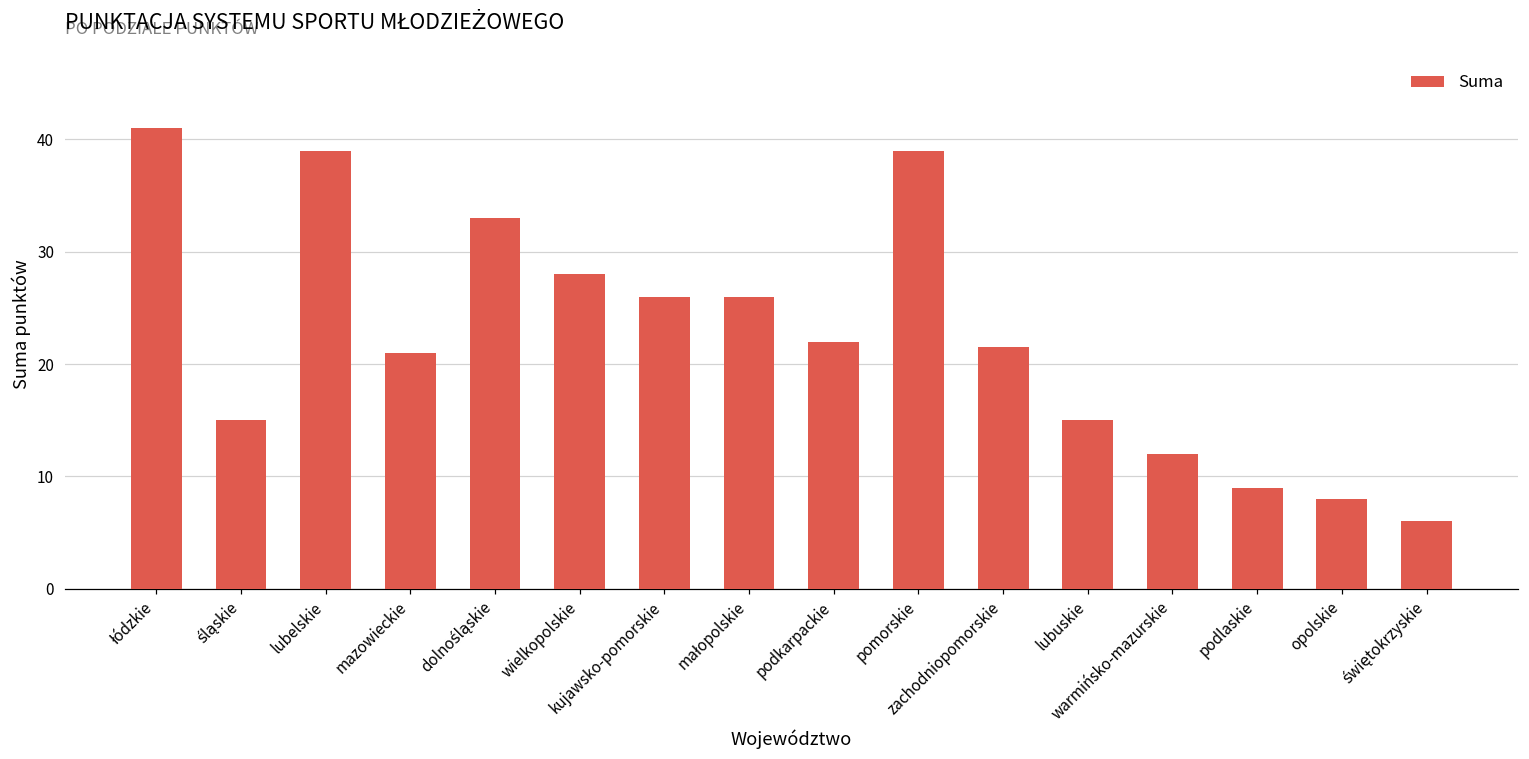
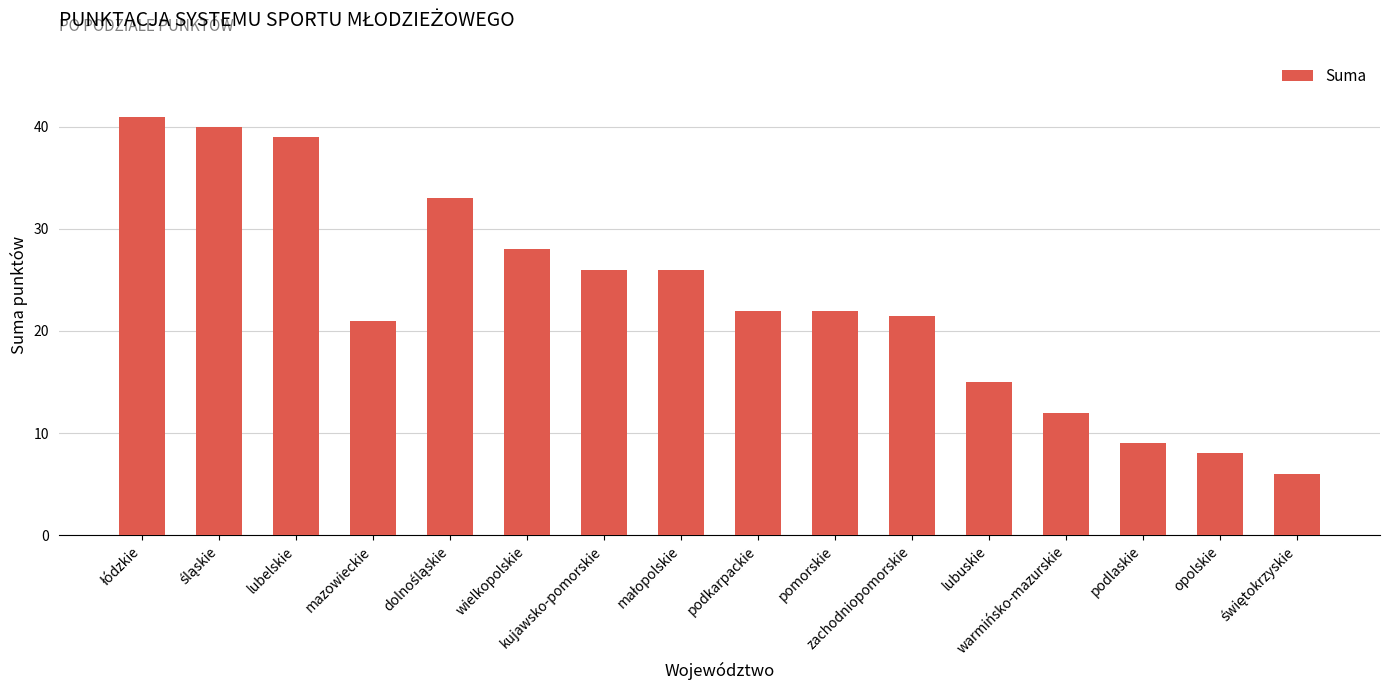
  {
    "łódzkie": 41,
-   "śląskie": 15,
+   "śląskie": 40,
    "lubelskie": 39,
    "mazowieckie": 21,
    "dolnośląskie": 33,
    "wielkopolskie": 28,
    "kujawsko-pomorskie": 26,
    "małopolskie": 26,
    "podkarpackie": 22,
-   "pomorskie": 39,
+   "pomorskie": 22,
    "zachodniopomorskie": 21.5,
    "lubuskie": 15,
    "warmińsko-mazurskie": 12,
    "podlaskie": 9,
    "opolskie": 8,
    "świętokrzyskie": 6
  }
